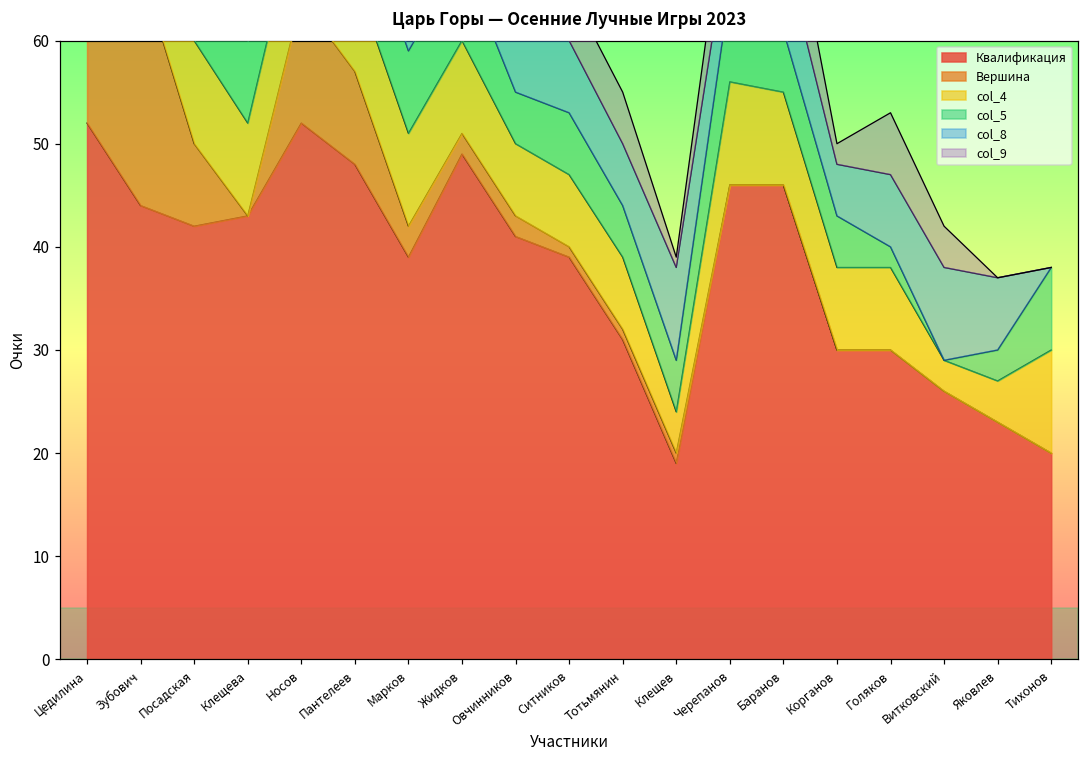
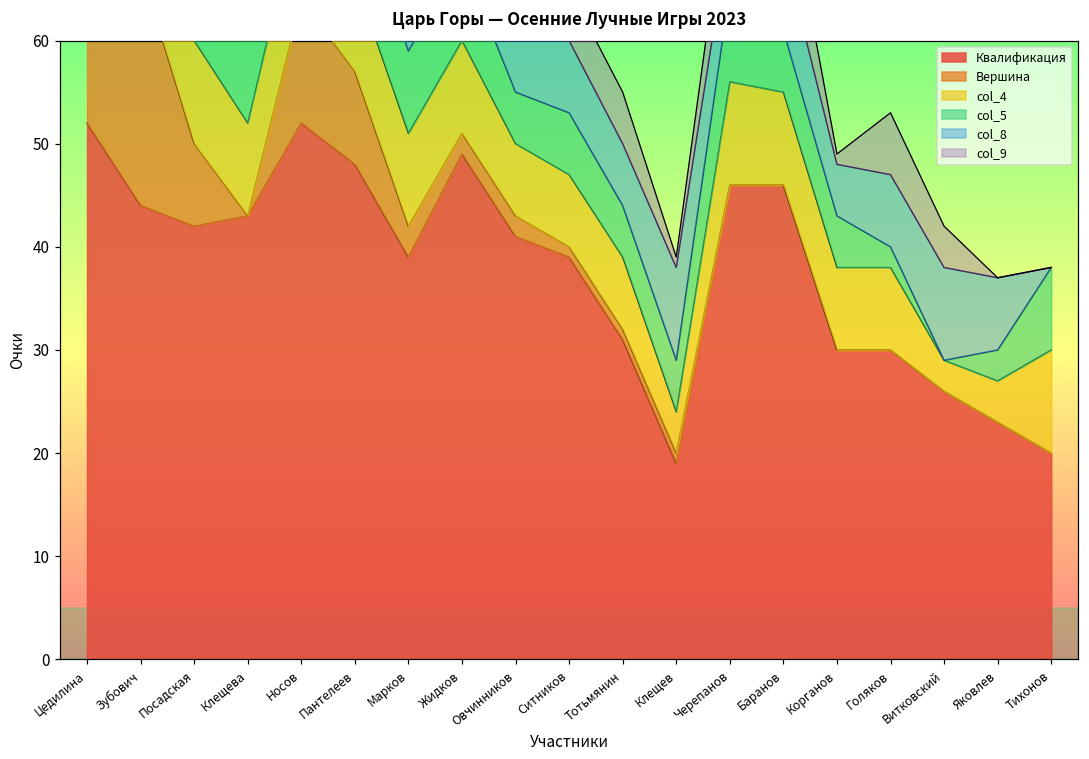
  {
    "col_5": {
      "Клещева": 8,
      "Марков": 8,
      "Овчинников": 5,
      "Ситников": 6,
      "Тотьмянин": 5,
      "Клещев": 5,
      "Корганов": 5,
      "Голяков": 2,
      "Яковлев": 3
    },
    "col_8": {
      "Ситников": 7,
      "Тотьмянин": 6,
      "Клещев": 9,
      "Корганов": 5,
      "Голяков": 7,
      "Витковский": 9
    },
    "col_9": {
      "Тотьмянин": 5,
      "Клещев": 1,
-     "Корганов": 2,
+     "Корганов": 1,
      "Голяков": 6,
      "Витковский": 4
    }
  }
